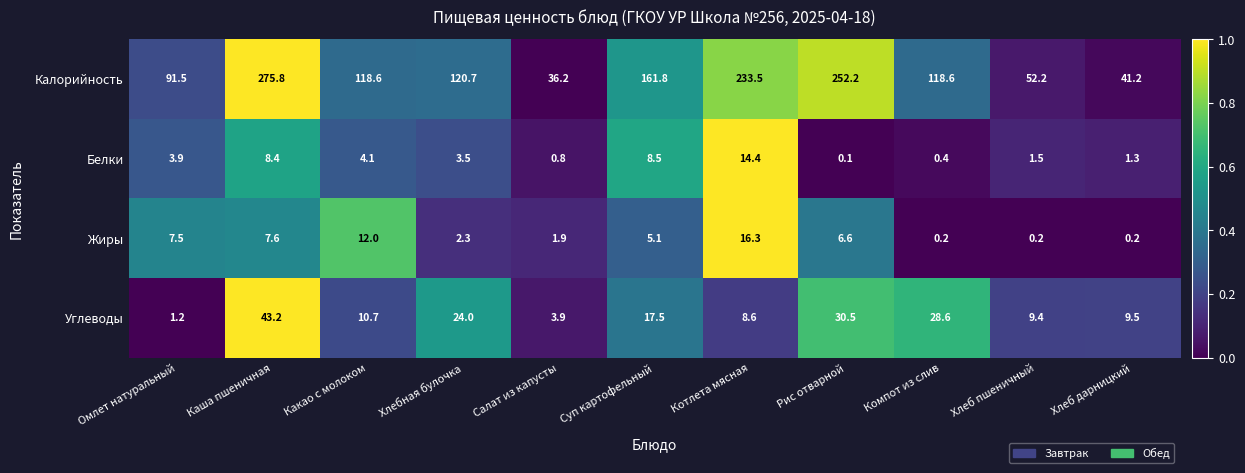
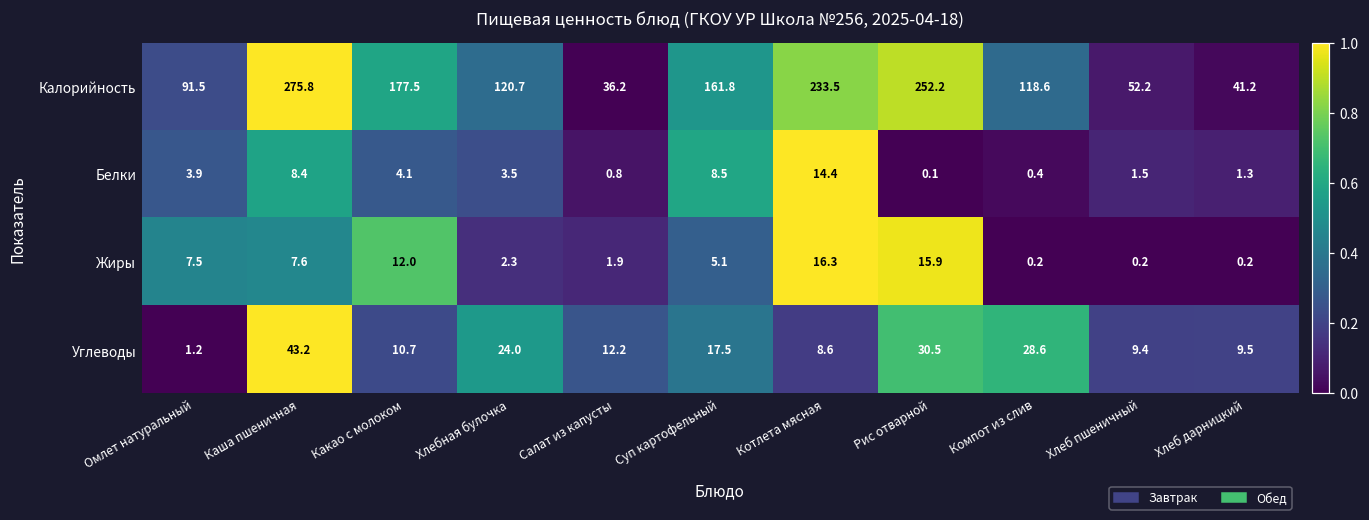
  {
    "Калорийность": {
      "Омлет натуральный": 91.5,
      "Каша пшеничная": 275.8,
-     "Какао с молоком": 118.6,
+     "Какао с молоком": 177.5,
      "Хлебная булочка": 120.7,
      "Салат из капусты": 36.2,
      "Суп картофельный": 161.8,
      "Котлета мясная": 233.5,
      "Рис отварной": 252.2,
      "Компот из слив": 118.6,
      "Хлеб пшеничный": 52.2,
      "Хлеб дарницкий": 41.2
    },
    "Белки": {
      "Омлет натуральный": 3.9,
      "Каша пшеничная": 8.4,
      "Какао с молоком": 4.1,
      "Хлебная булочка": 3.5,
      "Салат из капусты": 0.8,
      "Суп картофельный": 8.5,
      "Котлета мясная": 14.4,
      "Рис отварной": 0.1,
      "Компот из слив": 0.4,
      "Хлеб пшеничный": 1.5,
      "Хлеб дарницкий": 1.3
    },
    "Жиры": {
      "Омлет натуральный": 7.5,
      "Каша пшеничная": 7.6,
      "Какао с молоком": 12.0,
      "Хлебная булочка": 2.3,
      "Салат из капусты": 1.9,
      "Суп картофельный": 5.1,
      "Котлета мясная": 16.3,
-     "Рис отварной": 6.6,
+     "Рис отварной": 15.9,
      "Компот из слив": 0.2,
      "Хлеб пшеничный": 0.2,
      "Хлеб дарницкий": 0.2
    },
    "Углеводы": {
      "Омлет натуральный": 1.2,
      "Каша пшеничная": 43.2,
      "Какао с молоком": 10.7,
      "Хлебная булочка": 24.0,
-     "Салат из капусты": 3.9,
+     "Салат из капусты": 12.2,
      "Суп картофельный": 17.5,
      "Котлета мясная": 8.6,
      "Рис отварной": 30.5,
      "Компот из слив": 28.6,
      "Хлеб пшеничный": 9.4,
      "Хлеб дарницкий": 9.5
    }
  }
